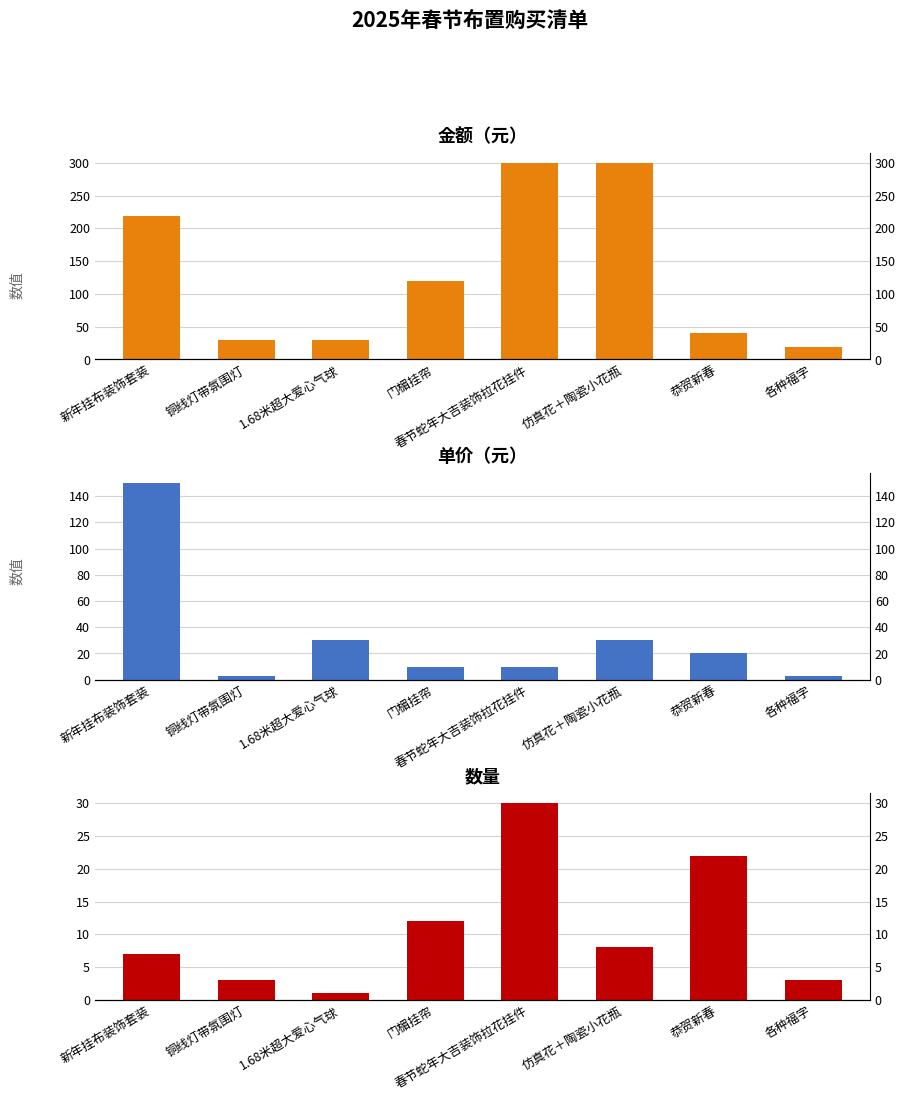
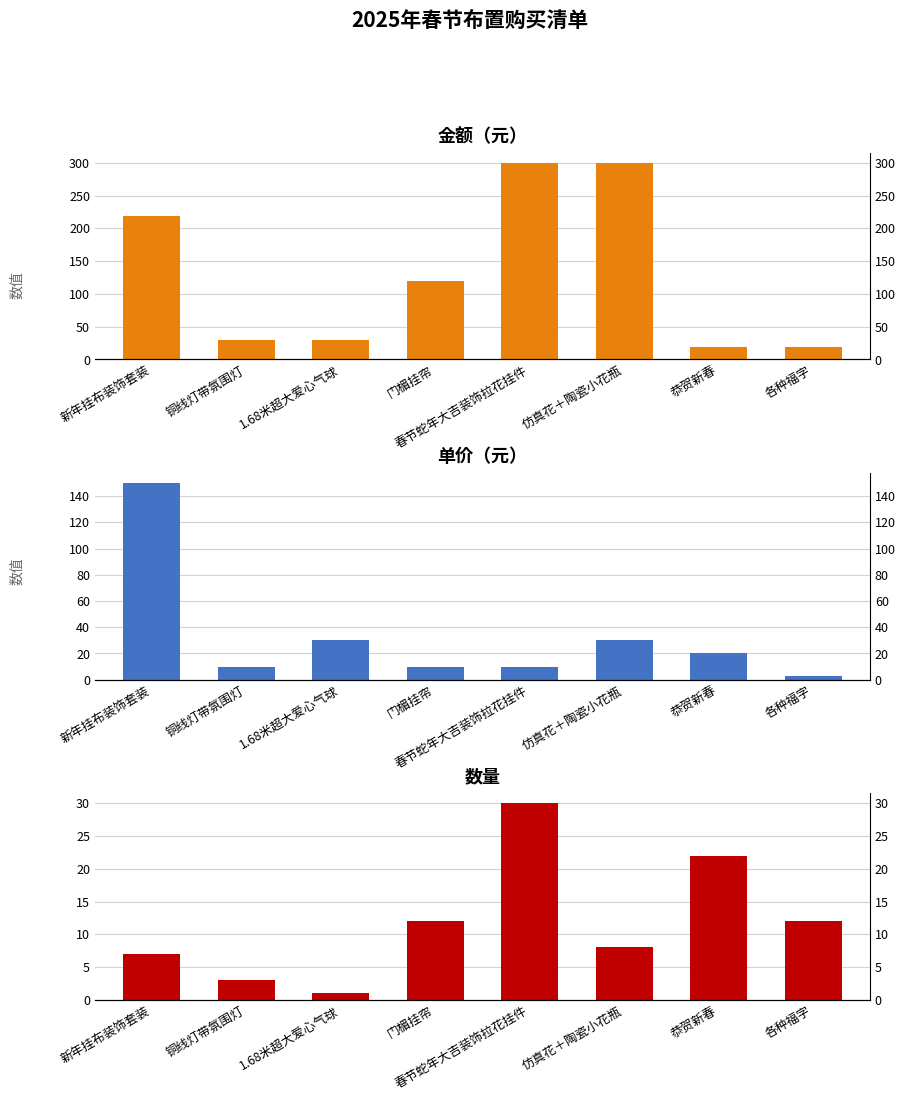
  {
    "金额（元）": {
      "新年挂布装饰套装": 220,
      "铜线灯带氛围灯": 30,
      "1.68米超大爱心气球": 30,
      "门楣挂帘": 120,
      "春节蛇年大吉装饰拉花挂件": 300,
      "仿真花＋陶瓷小花瓶": 300,
-     "恭贺新春": 40,
+     "恭贺新春": 20,
      "各种福字": 20
    },
    "单价（元）": {
      "新年挂布装饰套装": 150,
-     "铜线灯带氛围灯": 3,
+     "铜线灯带氛围灯": 10,
      "1.68米超大爱心气球": 30,
      "门楣挂帘": 10,
      "春节蛇年大吉装饰拉花挂件": 10,
      "仿真花＋陶瓷小花瓶": 30,
      "恭贺新春": 20,
      "各种福字": 3
    },
    "数量": {
      "新年挂布装饰套装": 7,
      "铜线灯带氛围灯": 3,
      "1.68米超大爱心气球": 1,
      "门楣挂帘": 12,
      "春节蛇年大吉装饰拉花挂件": 30,
      "仿真花＋陶瓷小花瓶": 8,
      "恭贺新春": 22,
-     "各种福字": 3
+     "各种福字": 12
    }
  }
